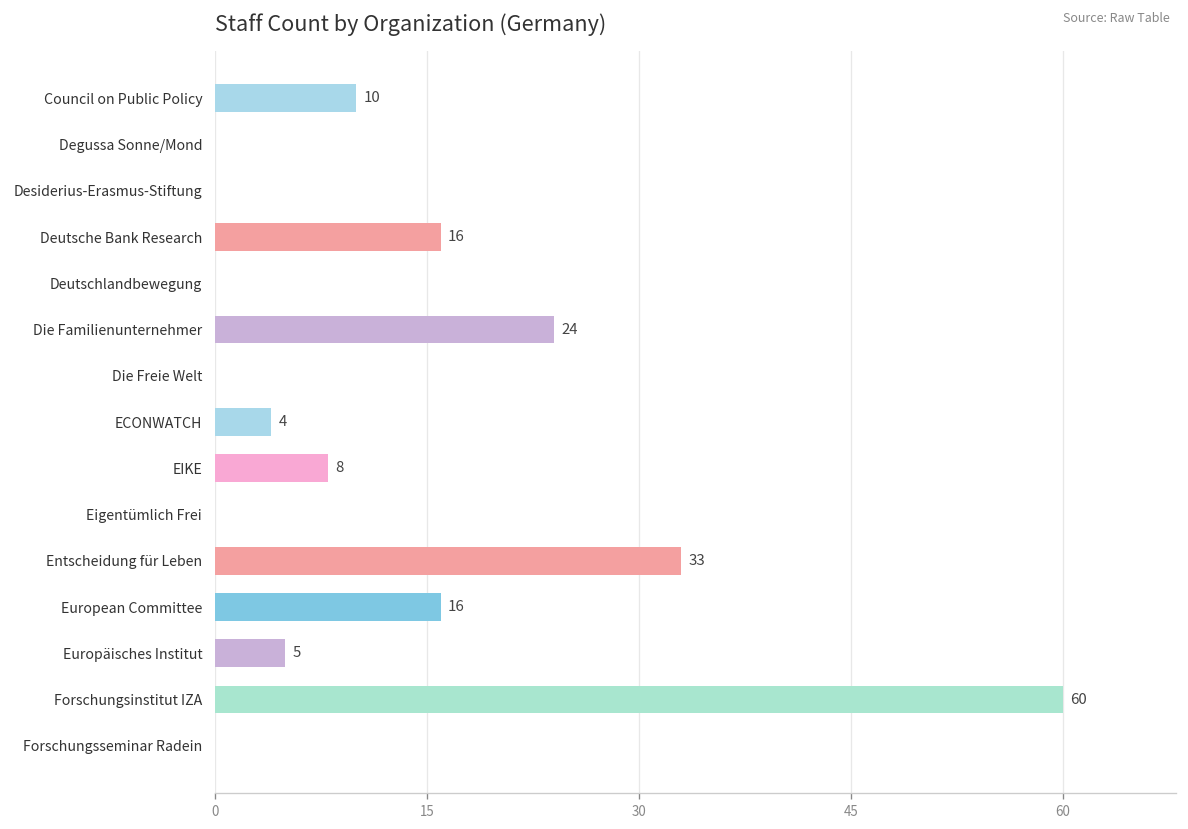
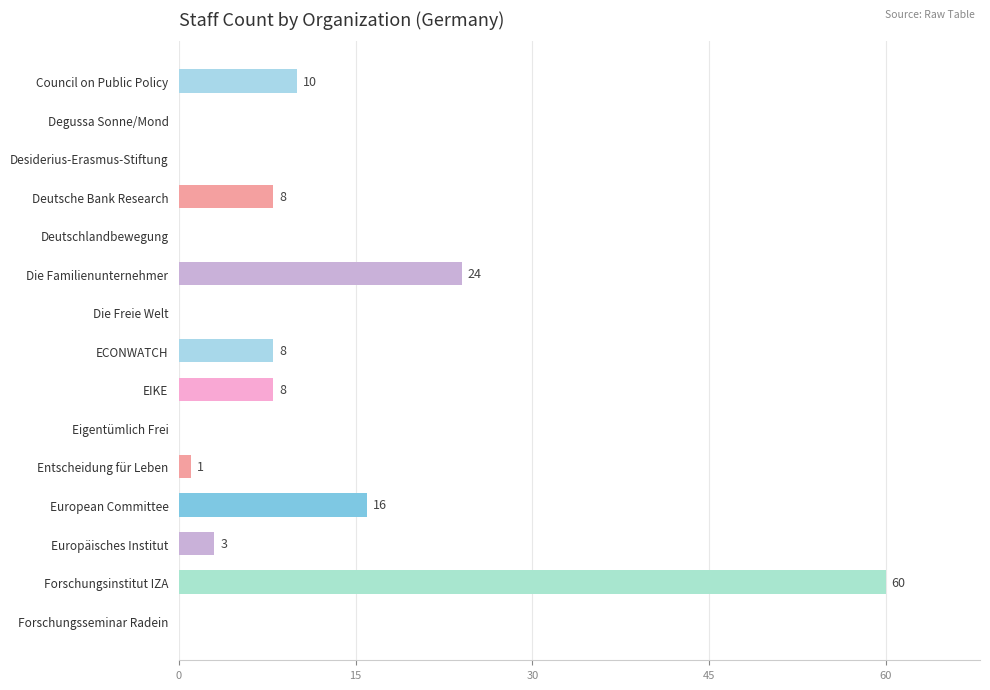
  {
    "Council on Public Policy": 10,
-   "Deutsche Bank Research": 16,
+   "Deutsche Bank Research": 8,
    "Die Familienunternehmer": 24,
-   "ECONWATCH": 4,
+   "ECONWATCH": 8,
    "EIKE": 8,
-   "Entscheidung für Leben": 33,
+   "Entscheidung für Leben": 1,
    "European Committee": 16,
-   "Europäisches Institut": 5,
+   "Europäisches Institut": 3,
    "Forschungsinstitut IZA": 60
  }
